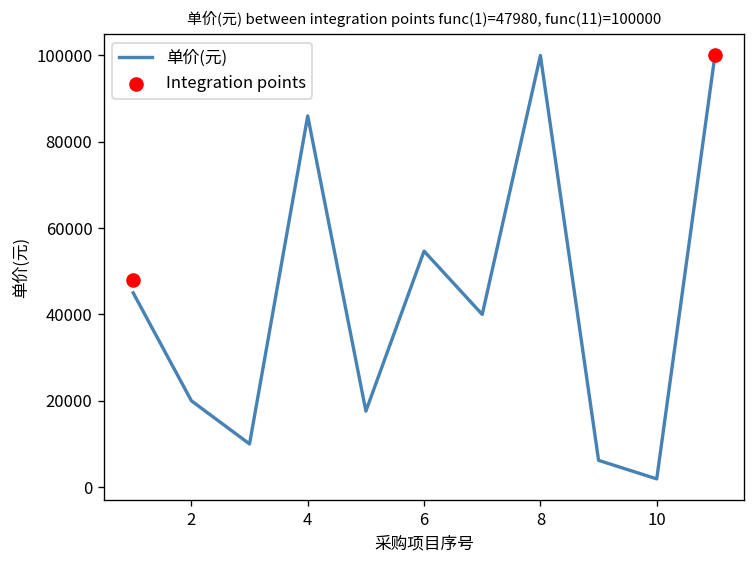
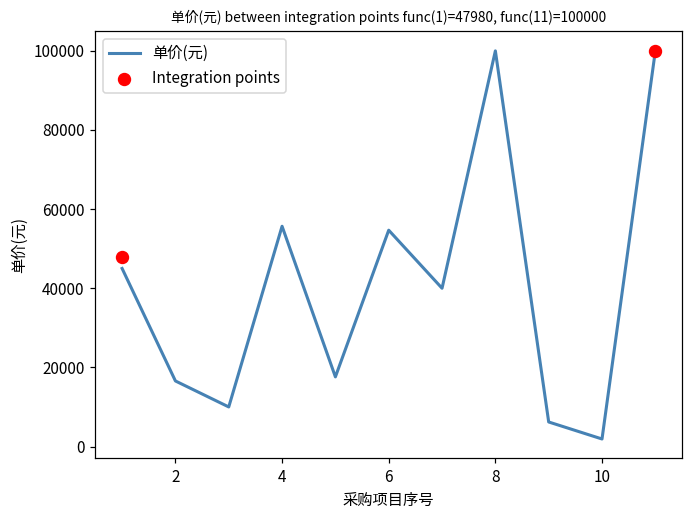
  {
    "单价(元)": {
-     "2": 20000,
-     "4": 86000,
+     "2": 17000,
+     "4": 56000,
      "6": 55000,
      "8": 100000,
      "10": 2000
    }
  }
